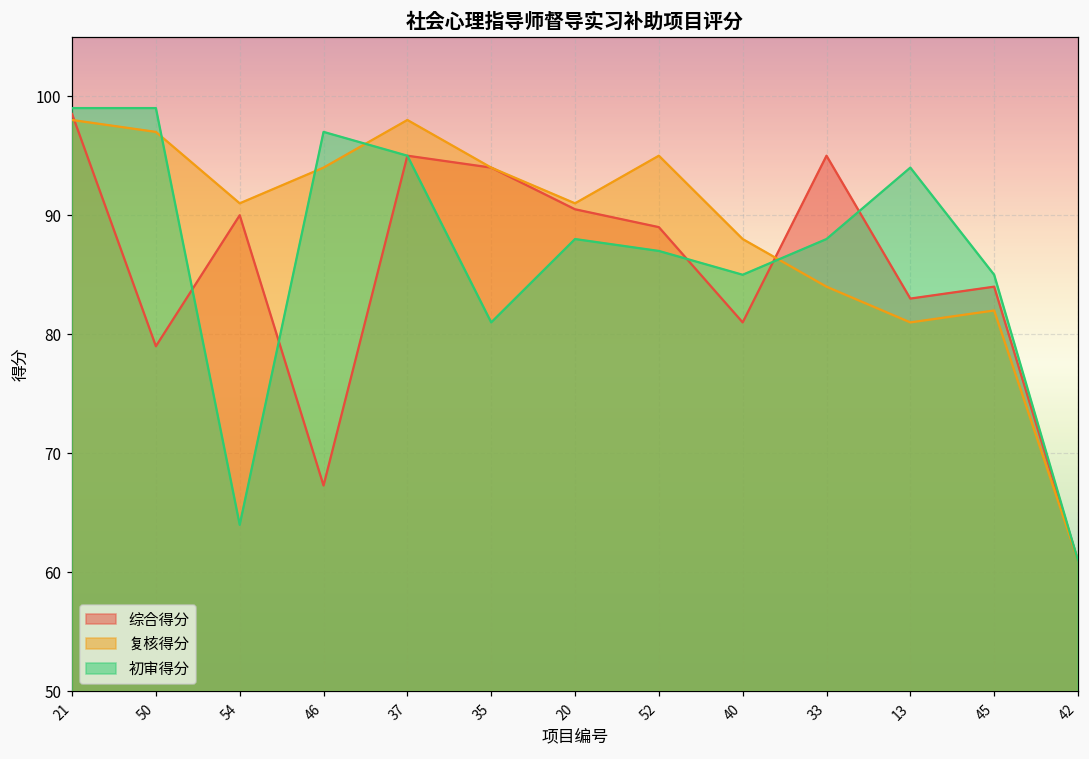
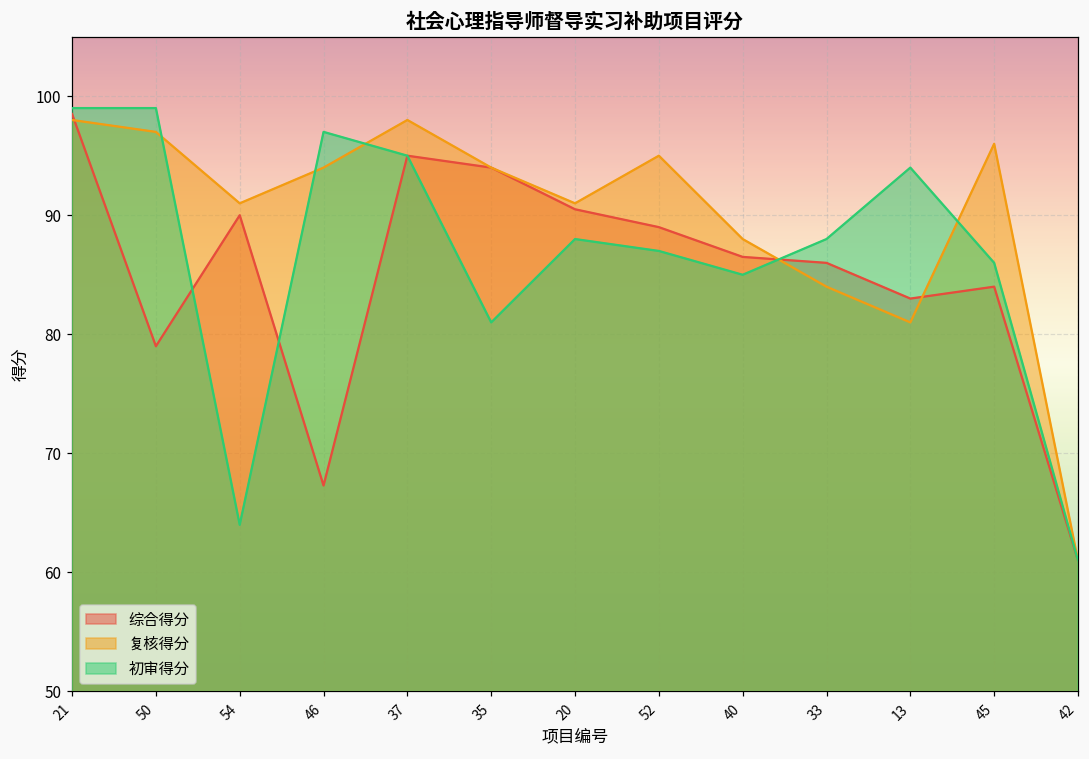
  {
    "综合得分": {
      "21": 98.5,
      "50": 79.0,
      "54": 90.0,
      "46": 67.3,
      "20": 90.5,
      "52": 89.0,
-     "40": 81.0,
-     "33": 95,
+     "40": 86.5,
+     "33": 86,
      "13": 83.0,
      "45": 84.0
    },
    "复核得分": {
      "21": 98,
      "50": 97,
      "54": 91,
      "46": 94,
      "37": 98,
      "20": 91,
      "52": 95,
      "40": 88,
      "33": 84,
      "13": 81,
-     "45": 82
+     "45": 96
    },
    "初审得分": {
      "21": 99,
      "50": 99,
      "54": 64,
      "46": 97,
      "35": 81,
      "20": 88,
      "52": 87,
      "40": 85,
      "33": 88,
      "13": 94,
-     "45": 85
+     "45": 86
    }
  }
